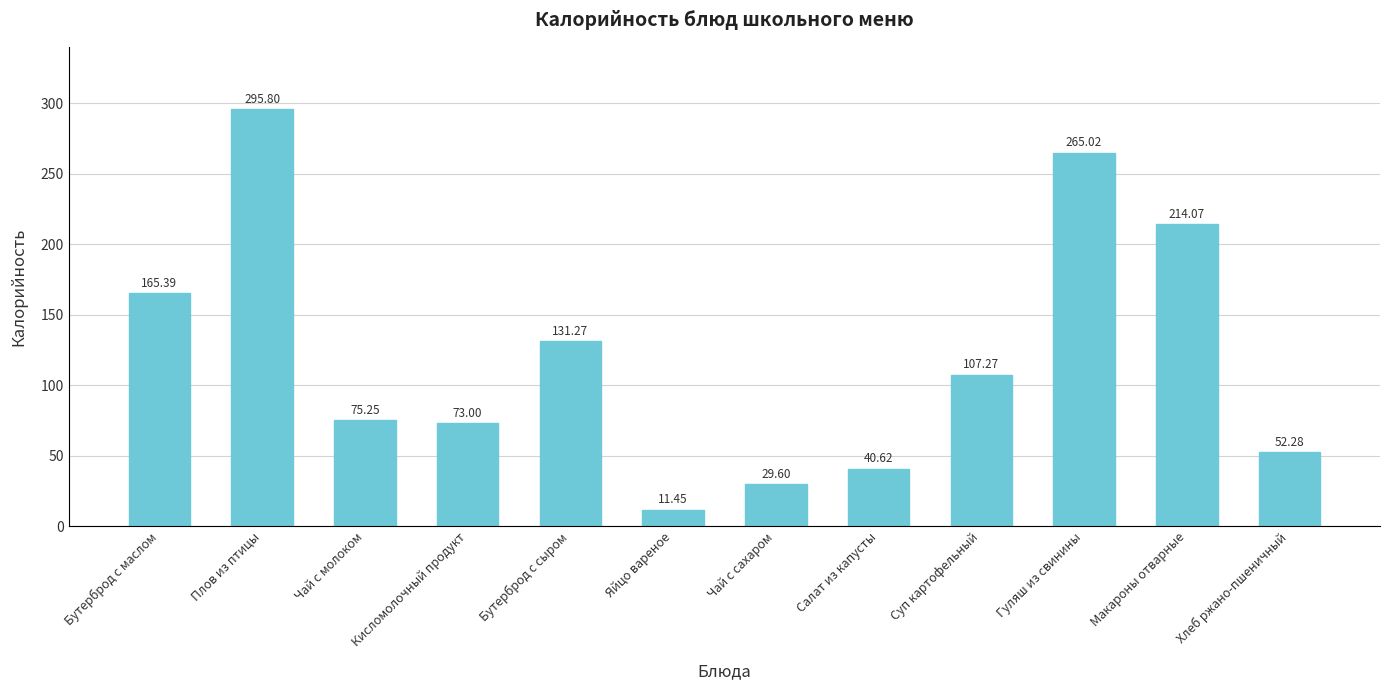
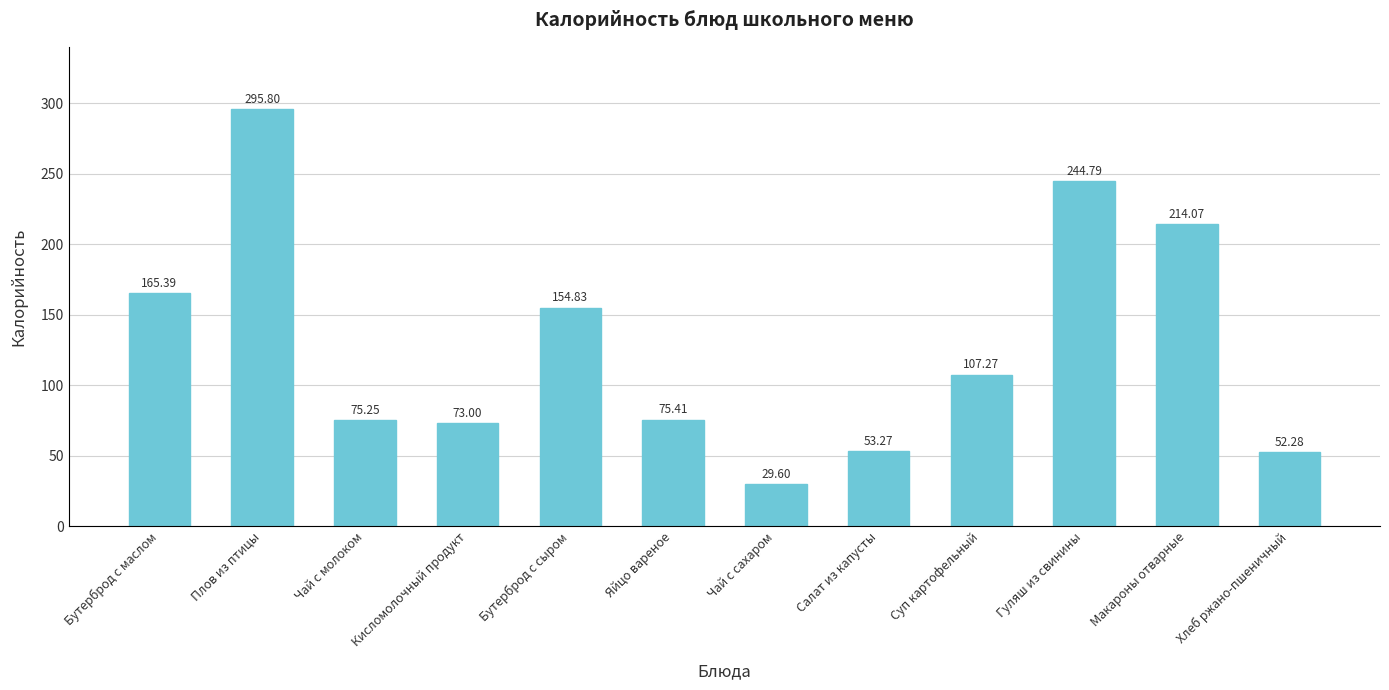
  {
    "Бутерброд с маслом": 165.39,
    "Плов из птицы": 295.80,
    "Чай с молоком": 75.25,
    "Кисломолочный продукт": 73.00,
-   "Бутерброд с сыром": 131.27,
-   "Яйцо вареное": 11.45,
+   "Бутерброд с сыром": 154.83,
+   "Яйцо вареное": 75.41,
    "Чай с сахаром": 29.60,
-   "Салат из капусты": 40.62,
+   "Салат из капусты": 53.27,
    "Суп картофельный": 107.27,
-   "Гуляш из свинины": 265.02,
+   "Гуляш из свинины": 244.79,
    "Макароны отварные": 214.07,
    "Хлеб ржано-пшеничный": 52.28
  }
